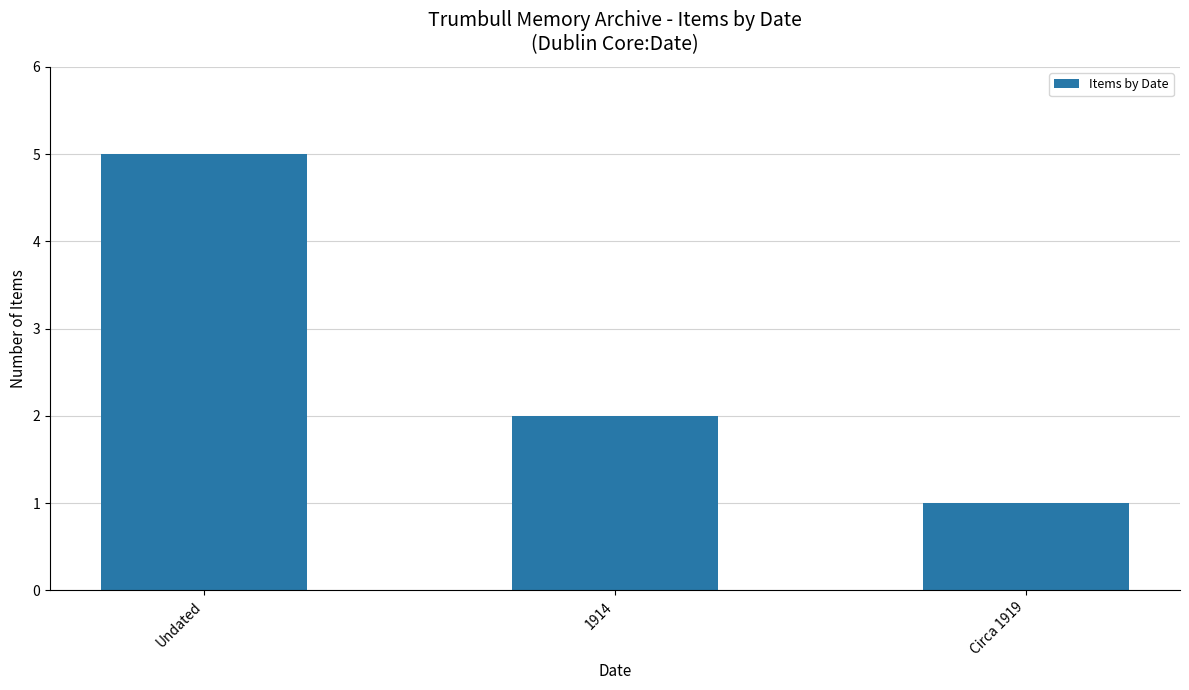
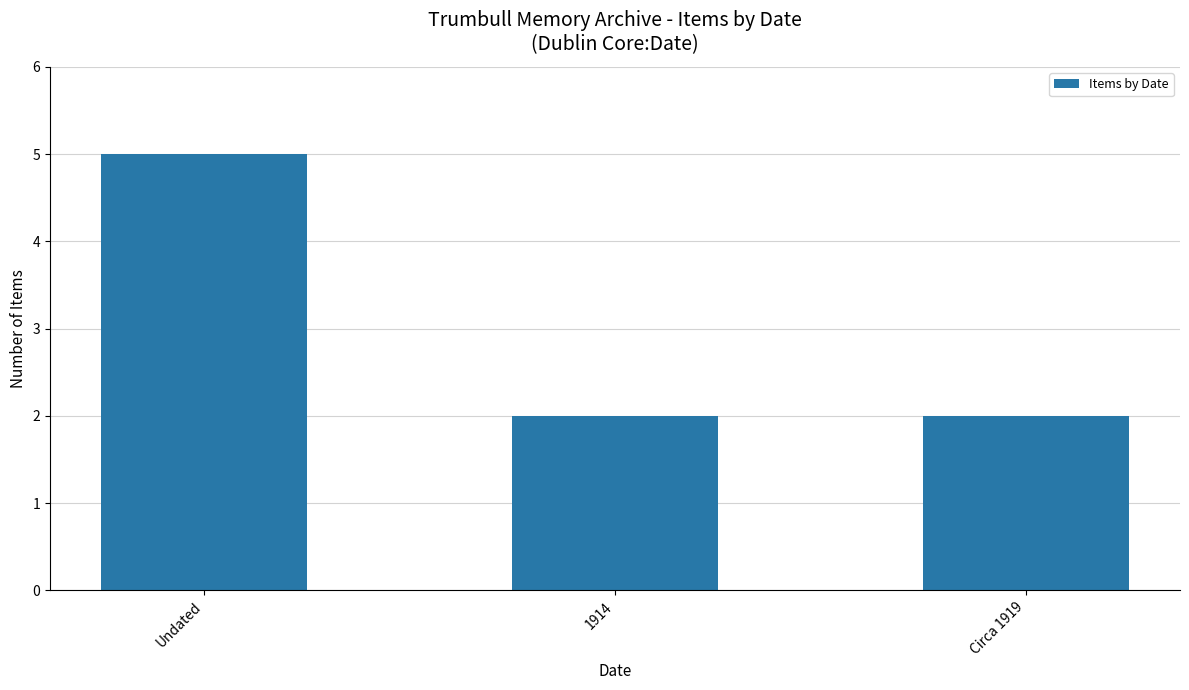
  {
    "Undated": 5,
    "1914": 2,
-   "Circa 1919": 1
+   "Circa 1919": 2
  }
